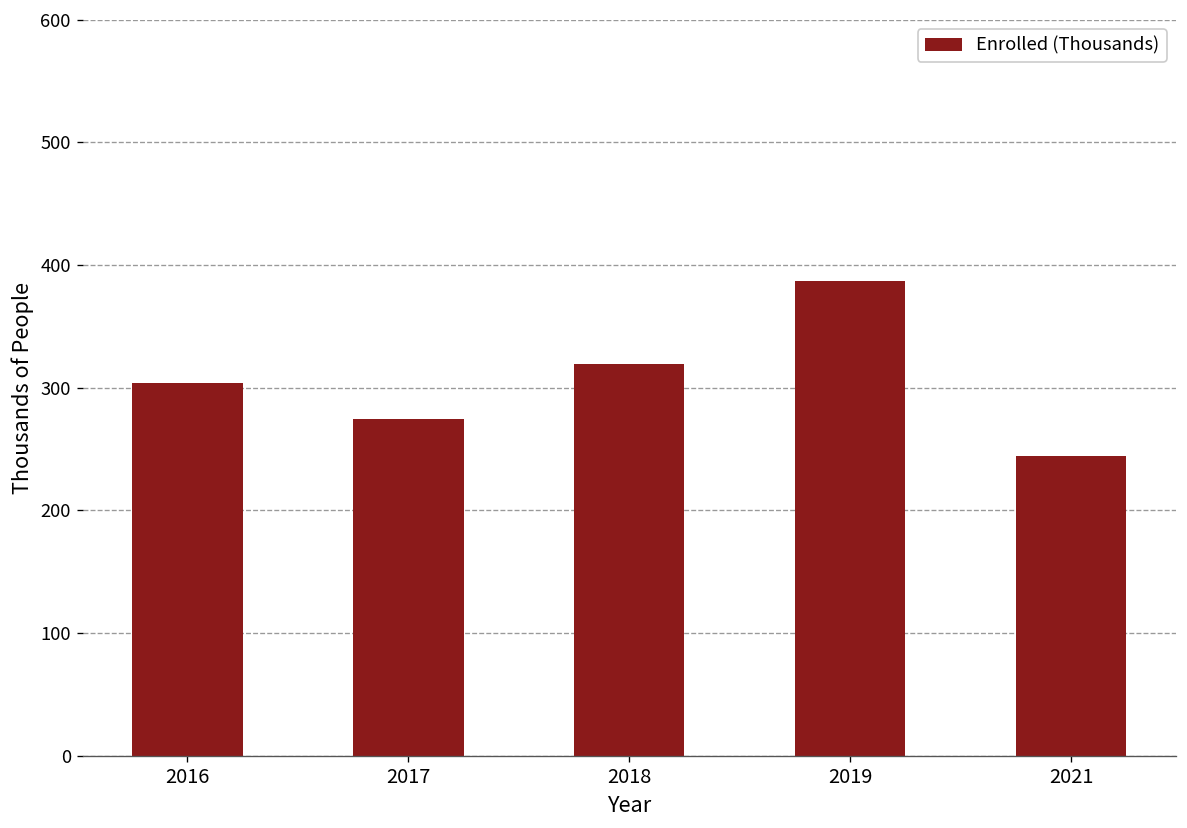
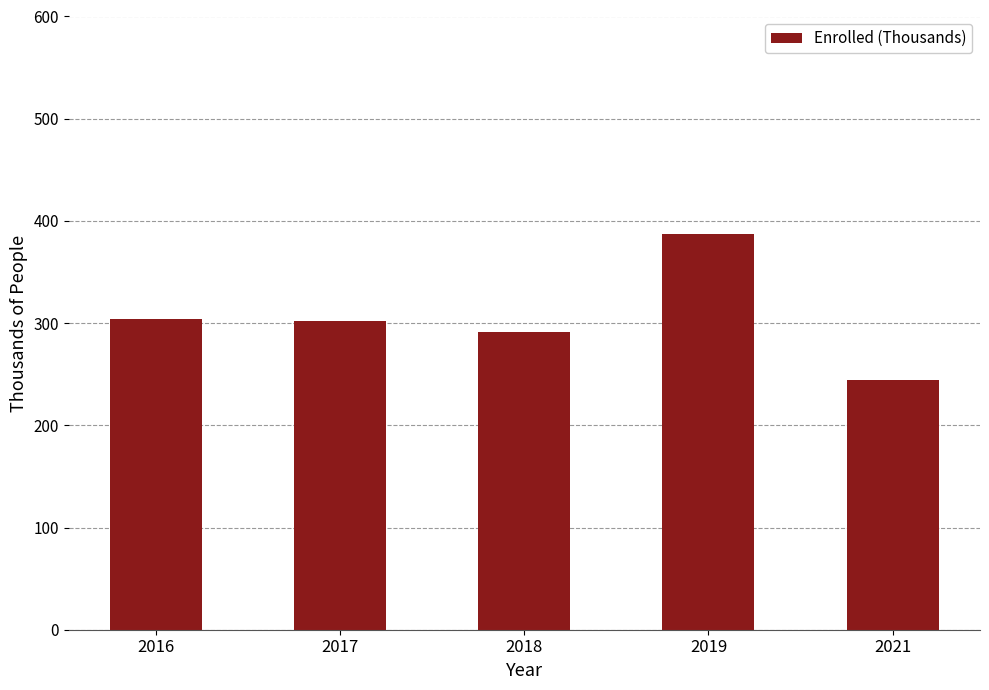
  {
    "2016": 304,
-   "2017": 275,
-   "2018": 319,
+   "2017": 302,
+   "2018": 292,
    "2019": 387,
    "2021": 244
  }
